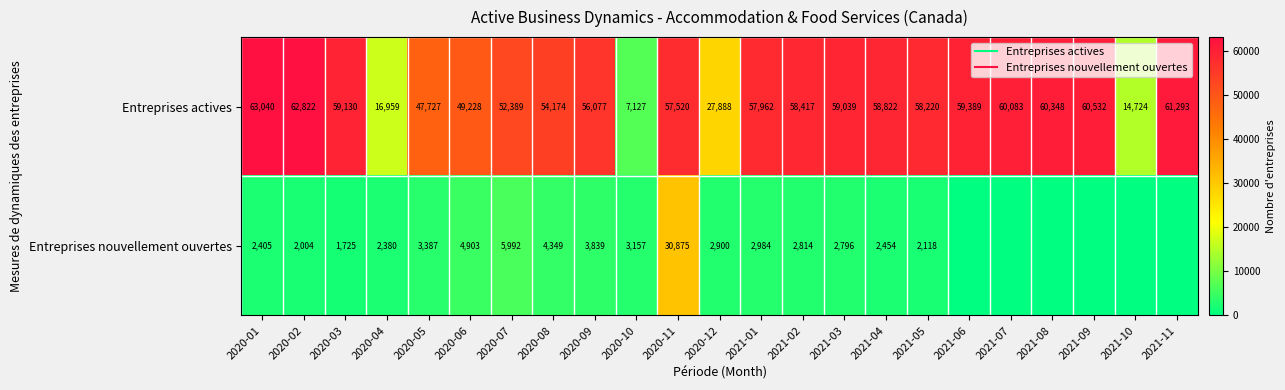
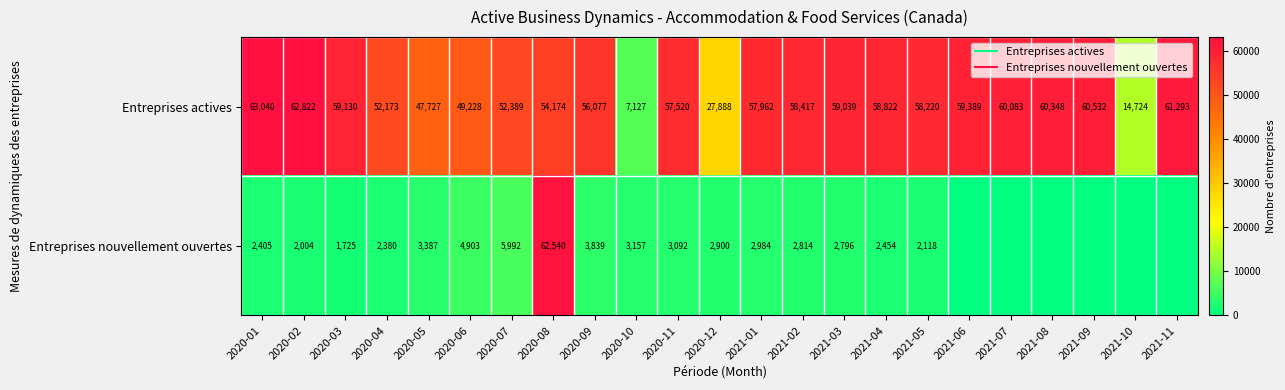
  {
    "Entreprises actives": {
      "2020-01": "63,040",
      "2020-02": "62,822",
      "2020-03": "59,130",
-     "2020-04": "16,959",
+     "2020-04": "52,173",
      "2020-05": "47,727",
      "2020-06": "49,228",
      "2020-07": "52,389",
      "2020-08": "54,174",
      "2020-09": "56,077",
      "2020-10": "7,127",
      "2020-11": "57,520",
      "2020-12": "27,888",
      "2021-01": "57,962",
      "2021-02": "58,417",
      "2021-03": "59,039",
      "2021-04": "58,822",
      "2021-05": "58,220",
      "2021-06": "59,389",
      "2021-07": "60,083",
      "2021-08": "60,348",
      "2021-09": "60,532",
      "2021-10": "14,724",
      "2021-11": "61,293"
    },
    "Entreprises nouvellement ouvertes": {
      "2020-01": "2,405",
      "2020-02": "2,004",
      "2020-03": "1,725",
      "2020-04": "2,380",
      "2020-05": "3,387",
      "2020-06": "4,903",
      "2020-07": "5,992",
-     "2020-08": "4,349",
+     "2020-08": "62,540",
      "2020-09": "3,839",
      "2020-10": "3,157",
-     "2020-11": "30,875",
+     "2020-11": "3,092",
      "2020-12": "2,900",
      "2021-01": "2,984",
      "2021-02": "2,814",
      "2021-03": "2,796",
      "2021-04": "2,454",
      "2021-05": "2,118"
    }
  }
